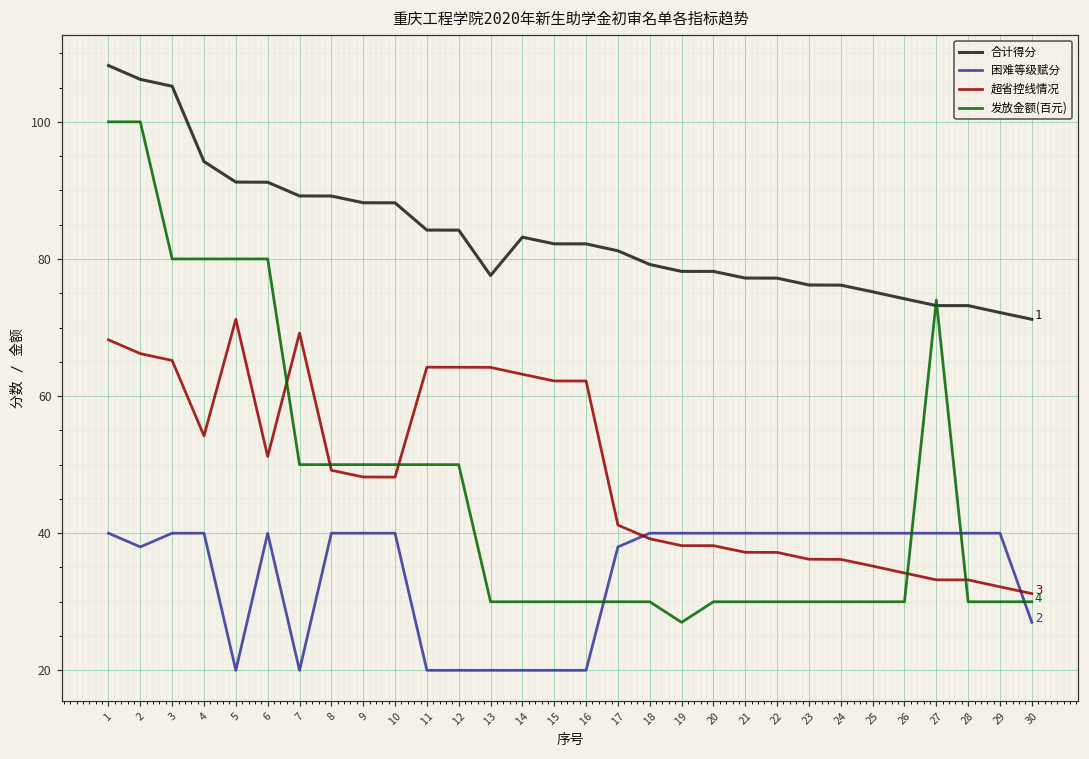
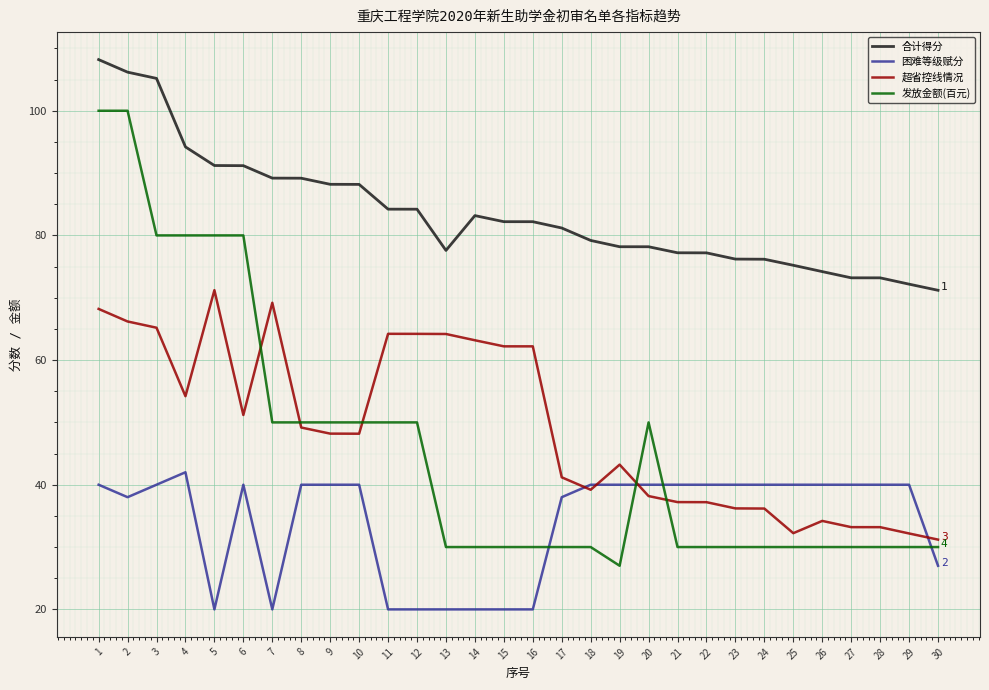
  {
    "合计得分": {
      "1": 108,
      "2": 106,
      "3": 105,
      "4": 94,
      "5": 91,
      "6": 91,
      "7": 89,
      "8": 89,
      "9": 88,
      "10": 88,
      "11": 84,
      "12": 84,
      "13": 78,
      "14": 83,
      "15": 82,
      "16": 82,
      "17": 81,
      "18": 79,
      "19": 78,
      "20": 78,
      "21": 77,
      "22": 77,
      "23": 76,
      "24": 76,
      "25": 75,
      "26": 74,
      "27": 73,
      "28": 73,
      "29": 72
    },
    "困难等级赋分": {
      "1": 40,
      "2": 38,
      "3": 40,
-     "4": 40,
+     "4": 42,
      "5": 20,
      "6": 40,
      "7": 20,
      "8": 40,
      "9": 40,
      "10": 40,
      "11": 20,
      "12": 20,
      "13": 20,
      "14": 20,
      "15": 20,
      "16": 20,
      "17": 38,
      "18": 40,
      "19": 40,
      "20": 40,
      "21": 40,
      "22": 40,
      "23": 40,
      "24": 40,
      "25": 40,
      "26": 40,
      "27": 40,
      "28": 40,
      "29": 40
    },
    "超省控线情况": {
      "1": 68,
      "2": 66,
      "3": 65,
      "4": 54,
      "5": 71,
      "6": 51,
      "7": 69,
      "8": 49,
      "9": 48,
      "10": 48,
      "11": 64,
      "12": 64,
      "13": 64,
      "14": 63,
      "15": 62,
      "16": 62,
      "17": 41,
      "18": 39,
-     "19": 38,
+     "19": 43,
      "20": 38,
      "21": 37,
      "22": 37,
      "23": 36,
      "24": 36,
-     "25": 35,
+     "25": 32,
      "26": 34,
      "27": 33,
      "28": 33,
      "29": 32
    },
    "发放金额(百元)": {
      "1": 100,
      "2": 100,
      "3": 80,
      "4": 80,
      "5": 80,
      "6": 80,
      "7": 50,
      "8": 50,
      "9": 50,
      "10": 50,
      "11": 50,
      "12": 50,
      "13": 30,
      "14": 30,
      "15": 30,
      "16": 30,
      "17": 30,
      "18": 30,
      "19": 27,
-     "20": 30,
+     "20": 50,
      "21": 30,
      "22": 30,
      "23": 30,
      "24": 30,
      "25": 30,
      "26": 30,
-     "27": 74,
+     "27": 30,
      "28": 30,
      "29": 30
    }
  }
